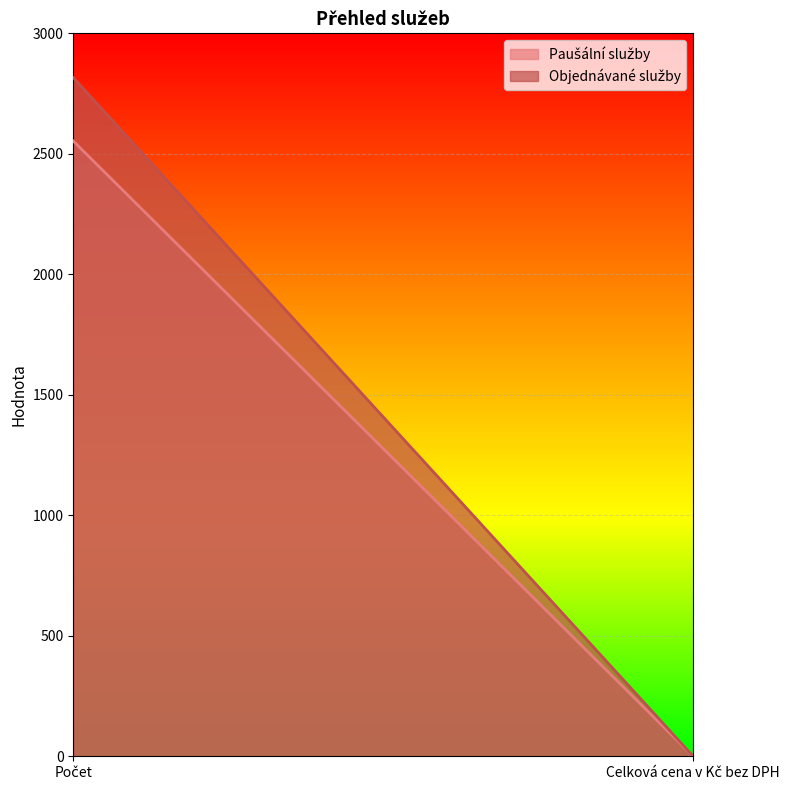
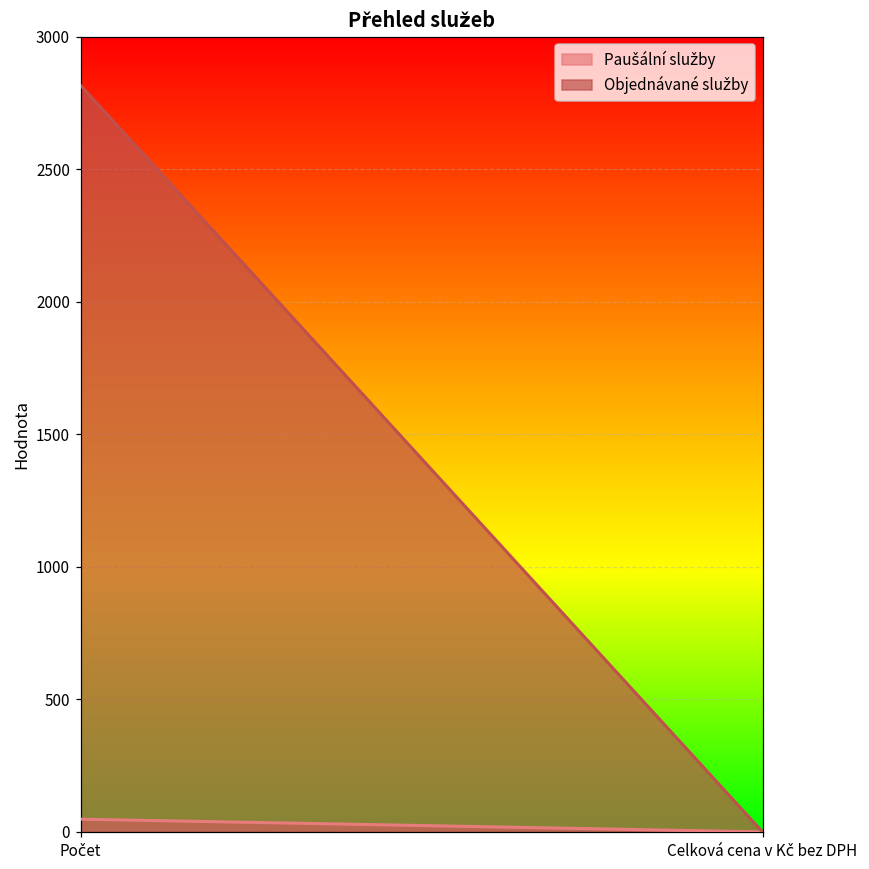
  {
    "Paušální služby": {
-     "Počet": 2550
+     "Počet": 50
    },
    "Objednávané služby": {
      "Počet": 2820
    }
  }
